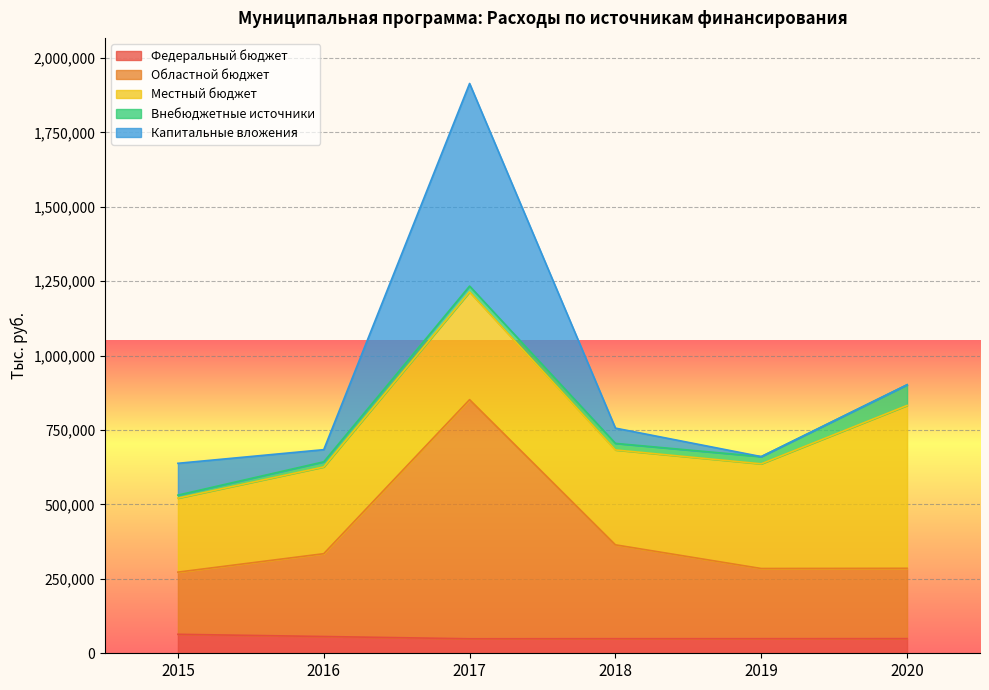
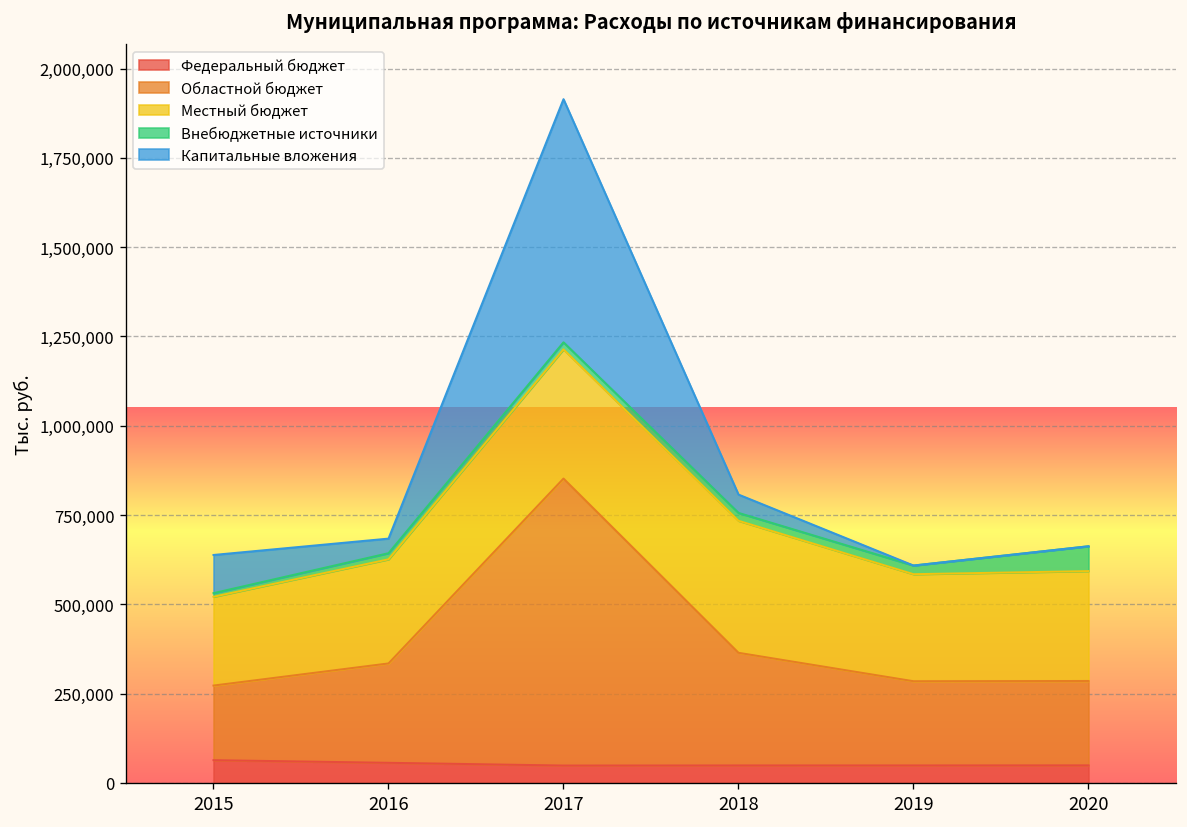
  {
    "Местный бюджет": {
      "2015": "250,000",
      "2016": "290,000",
      "2017": "360,000",
-     "2018": "320,000",
-     "2019": "350,000",
-     "2020": "550,000"
+     "2018": "370,000",
+     "2019": "300,000",
+     "2020": "310,000"
    },
    "Внебюджетные источники": {
      "2015": "10,000",
      "2016": "20,000",
      "2017": "20,000",
      "2018": "20,000"
    },
    "Капитальные вложения": {
      "2015": "110,000",
      "2016": "40,000",
      "2017": "680,000",
      "2018": "50,000"
    }
  }
